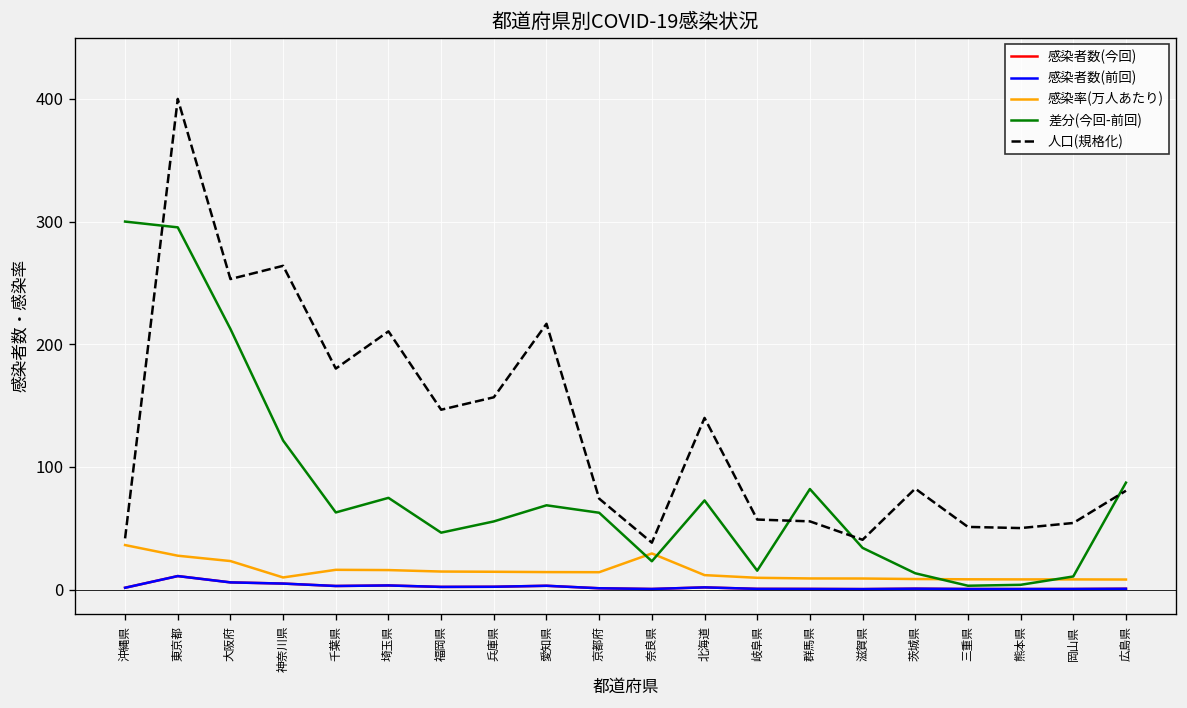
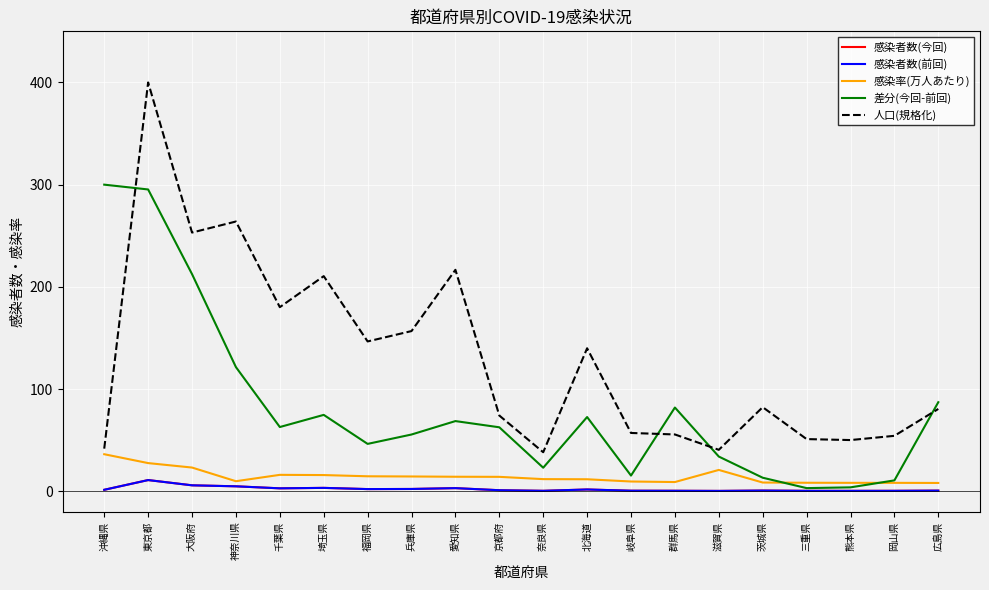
  {
    "感染者数(前回)": {
      "沖縄県": 1,
      "東京都": 11,
      "大阪府": 6,
      "神奈川県": 5,
      "千葉県": 3,
      "埼玉県": 3,
      "福岡県": 2,
      "兵庫県": 2,
      "愛知県": 3,
      "京都府": 1,
      "奈良県": 0,
      "北海道": 2,
      "岐阜県": 1,
      "群馬県": 0,
      "滋賀県": 0,
      "茨城県": 1,
      "三重県": 0,
      "熊本県": 0,
      "岡山県": 0,
      "広島県": 1
    },
    "感染率(万人あたり)": {
      "沖縄県": 36,
      "東京都": 28,
      "大阪府": 23,
      "神奈川県": 10,
      "千葉県": 16,
      "埼玉県": 16,
      "福岡県": 15,
      "兵庫県": 14,
      "愛知県": 14,
      "京都府": 14,
-     "奈良県": 29,
+     "奈良県": 12,
      "北海道": 12,
      "岐阜県": 10,
      "群馬県": 9,
-     "滋賀県": 9,
+     "滋賀県": 21,
      "茨城県": 9,
      "三重県": 8,
      "熊本県": 8,
      "広島県": 8
    },
    "差分(今回-前回)": {
      "沖縄県": 300,
      "東京都": 295,
      "大阪府": 212,
      "神奈川県": 121,
      "千葉県": 63,
      "埼玉県": 75,
      "福岡県": 46,
      "兵庫県": 56,
      "愛知県": 69,
      "京都府": 63,
      "奈良県": 23,
      "北海道": 73,
      "岐阜県": 15,
      "群馬県": 82,
      "滋賀県": 34,
      "茨城県": 13,
      "三重県": 3,
      "熊本県": 4,
      "広島県": 87
    },
    "人口(規格化)": {
      "沖縄県": 42,
      "東京都": 400,
      "大阪府": 253,
      "神奈川県": 264,
      "千葉県": 180,
      "埼玉県": 210,
      "福岡県": 147,
      "兵庫県": 157,
      "愛知県": 217,
      "京都府": 74,
      "奈良県": 38,
      "北海道": 140,
      "岐阜県": 57,
      "群馬県": 56,
      "滋賀県": 41,
      "茨城県": 82,
      "三重県": 51,
      "熊本県": 50,
      "岡山県": 54,
      "広島県": 81
    }
  }
